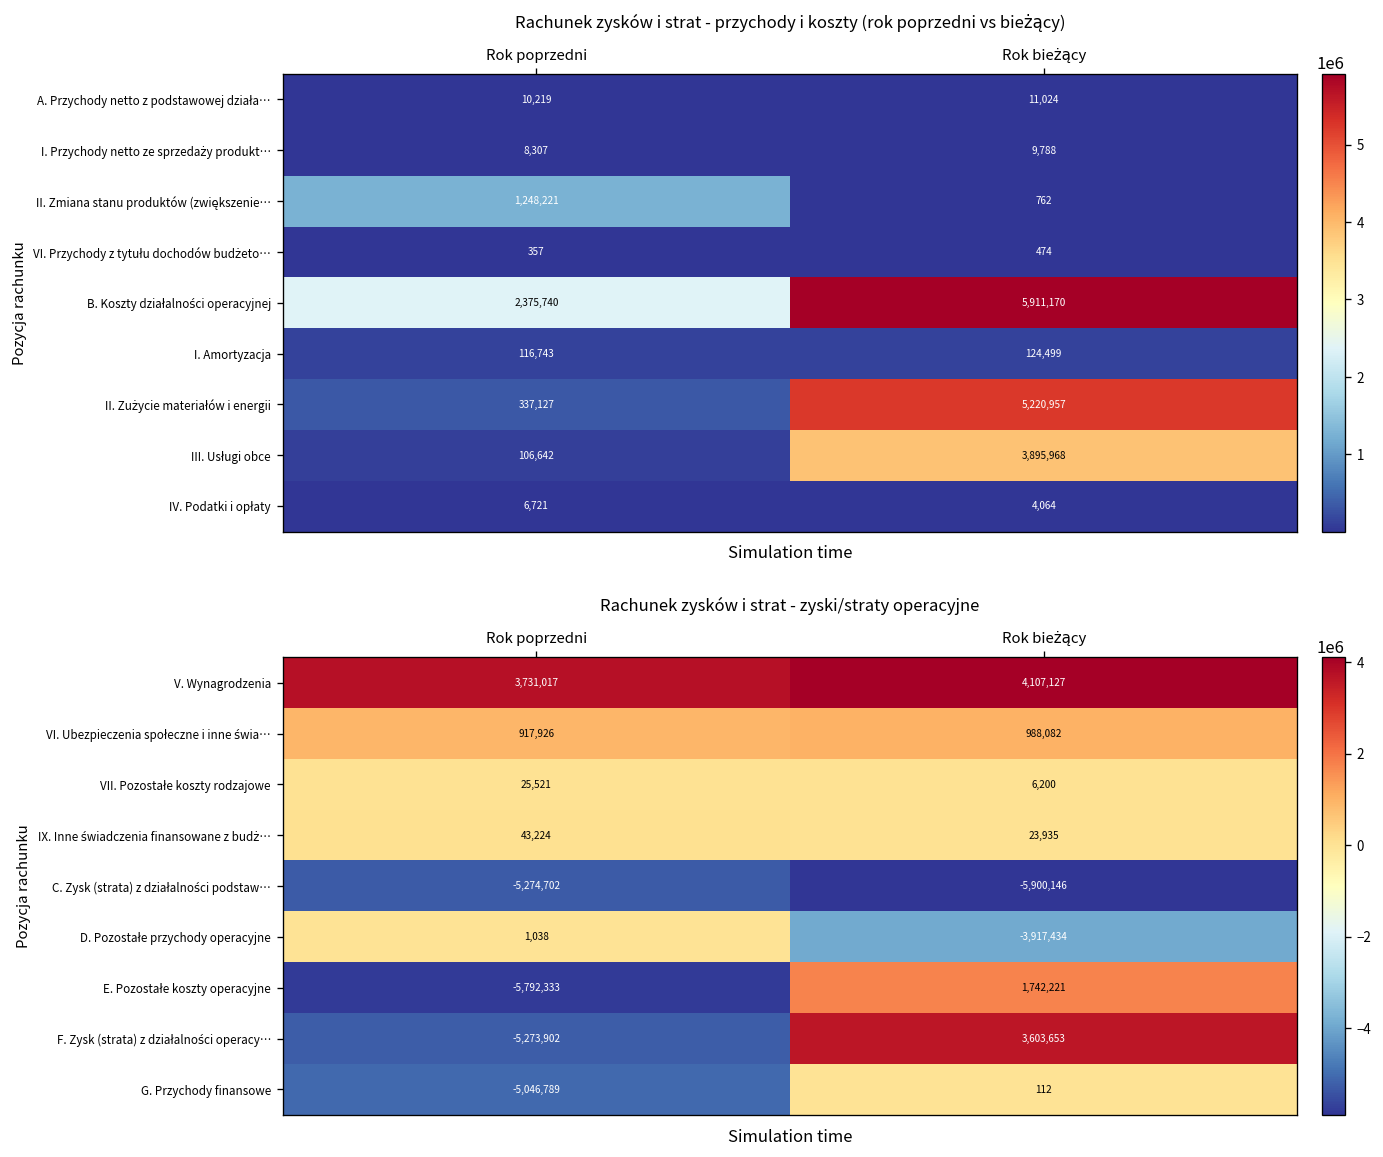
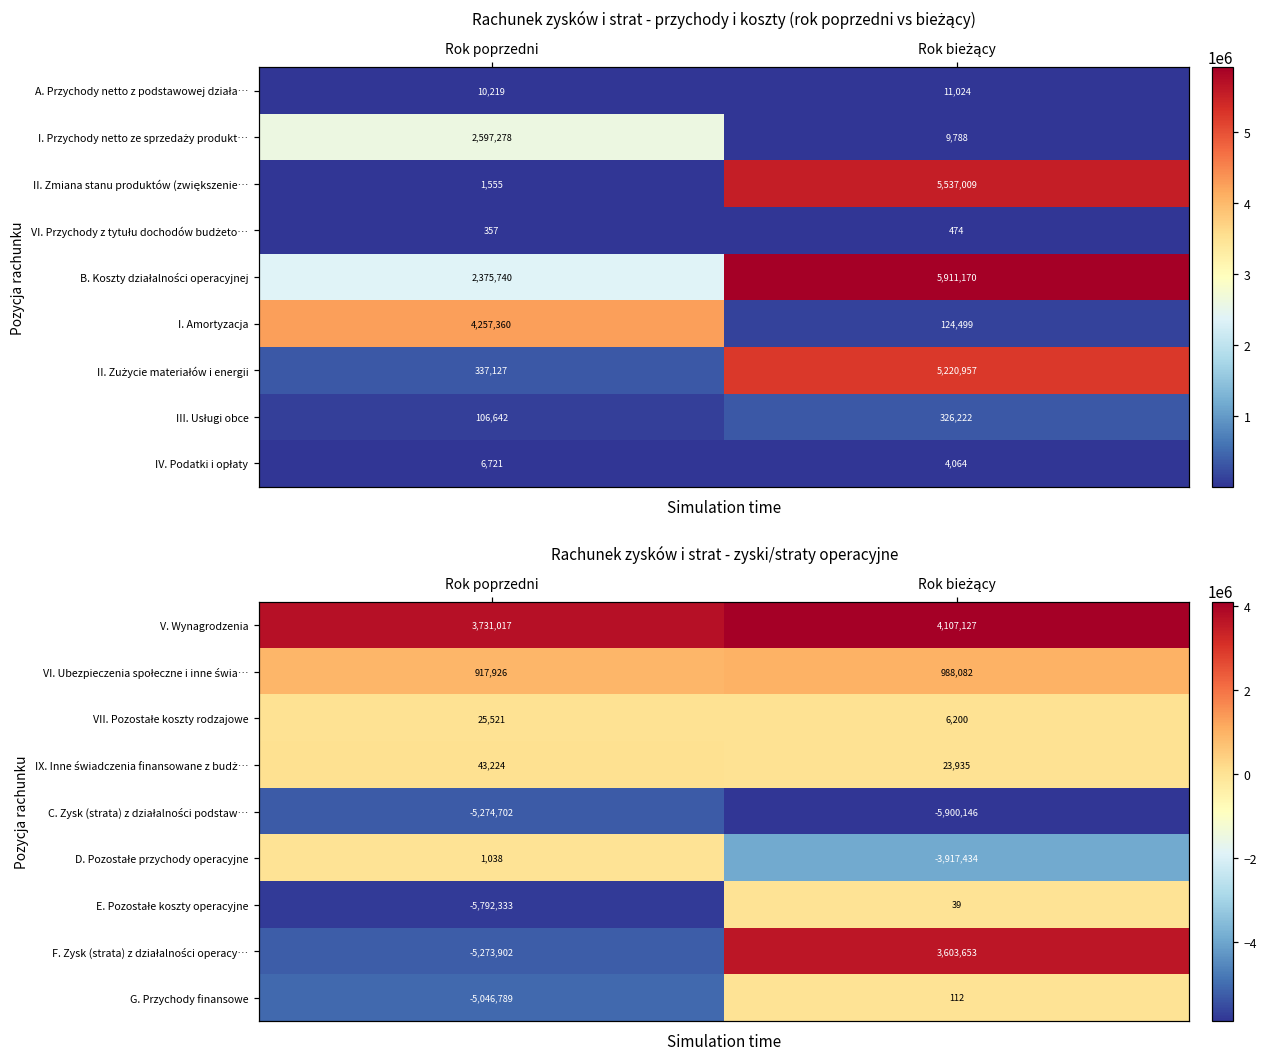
  {
    "Rachunek zysków i strat - przychody i koszty (rok poprzedni vs bieżący)": {
      "A. Przychody netto z podstawowej działa…": {
        "Rok poprzedni": "10,219",
        "Rok bieżący": "11,024"
      },
      "I. Przychody netto ze sprzedaży produkt…": {
-       "Rok poprzedni": "8,307",
+       "Rok poprzedni": "2,597,278",
        "Rok bieżący": "9,788"
      },
      "II. Zmiana stanu produktów (zwiększenie…": {
-       "Rok poprzedni": "1,248,221",
-       "Rok bieżący": "762"
+       "Rok poprzedni": "1,555",
+       "Rok bieżący": "5,537,009"
      },
      "VI. Przychody z tytułu dochodów budżeto…": {
        "Rok poprzedni": "357",
        "Rok bieżący": "474"
      },
      "B. Koszty działalności operacyjnej": {
        "Rok poprzedni": "2,375,740",
        "Rok bieżący": "5,911,170"
      },
      "I. Amortyzacja": {
-       "Rok poprzedni": "116,743",
+       "Rok poprzedni": "4,257,360",
        "Rok bieżący": "124,499"
      },
      "II. Zużycie materiałów i energii": {
        "Rok poprzedni": "337,127",
        "Rok bieżący": "5,220,957"
      },
      "III. Usługi obce": {
        "Rok poprzedni": "106,642",
-       "Rok bieżący": "3,895,968"
+       "Rok bieżący": "326,222"
      },
      "IV. Podatki i opłaty": {
        "Rok poprzedni": "6,721",
        "Rok bieżący": "4,064"
      }
    },
    "Rachunek zysków i strat - zyski/straty operacyjne": {
      "V. Wynagrodzenia": {
        "Rok poprzedni": "3,731,017",
        "Rok bieżący": "4,107,127"
      },
      "VI. Ubezpieczenia społeczne i inne świa…": {
        "Rok poprzedni": "917,926",
        "Rok bieżący": "988,082"
      },
      "VII. Pozostałe koszty rodzajowe": {
        "Rok poprzedni": "25,521",
        "Rok bieżący": "6,200"
      },
      "IX. Inne świadczenia finansowane z budż…": {
        "Rok poprzedni": "43,224",
        "Rok bieżący": "23,935"
      },
      "C. Zysk (strata) z działalności podstaw…": {
        "Rok poprzedni": "-5,274,702",
        "Rok bieżący": "-5,900,146"
      },
      "D. Pozostałe przychody operacyjne": {
        "Rok poprzedni": "1,038",
        "Rok bieżący": "-3,917,434"
      },
      "E. Pozostałe koszty operacyjne": {
        "Rok poprzedni": "-5,792,333",
-       "Rok bieżący": "1,742,221"
+       "Rok bieżący": "39"
      },
      "F. Zysk (strata) z działalności operacy…": {
        "Rok poprzedni": "-5,273,902",
        "Rok bieżący": "3,603,653"
      },
      "G. Przychody finansowe": {
        "Rok poprzedni": "-5,046,789",
        "Rok bieżący": "112"
      }
    }
  }
